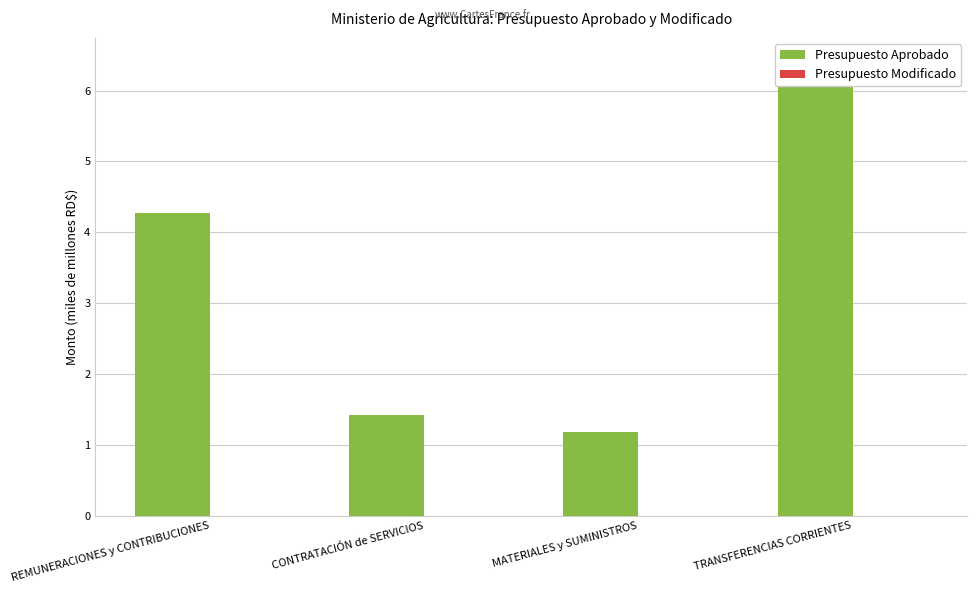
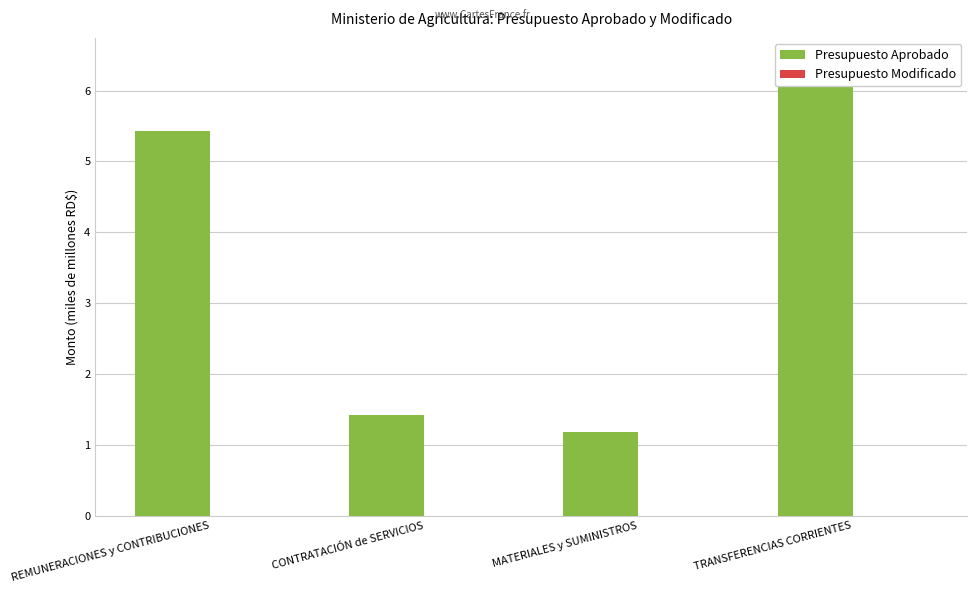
  {
    "Presupuesto Aprobado": {
-     "REMUNERACIONES y CONTRIBUCIONES": 4.3,
+     "REMUNERACIONES y CONTRIBUCIONES": 5.4,
      "CONTRATACIÓN de SERVICIOS": 1.4,
      "MATERIALES y SUMINISTROS": 1.2
    },
    "Presupuesto Modificado": {
      "REMUNERACIONES y CONTRIBUCIONES": 0.0,
      "CONTRATACIÓN de SERVICIOS": 0.0,
      "MATERIALES y SUMINISTROS": 0.0,
      "TRANSFERENCIAS CORRIENTES": 0.0
    }
  }
